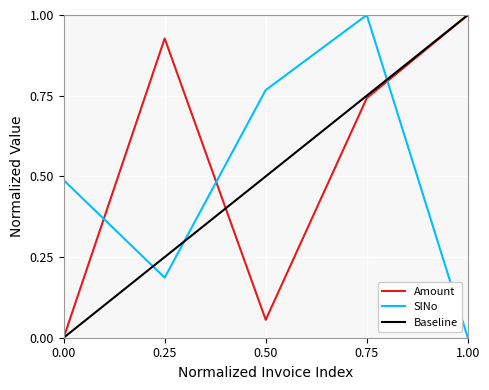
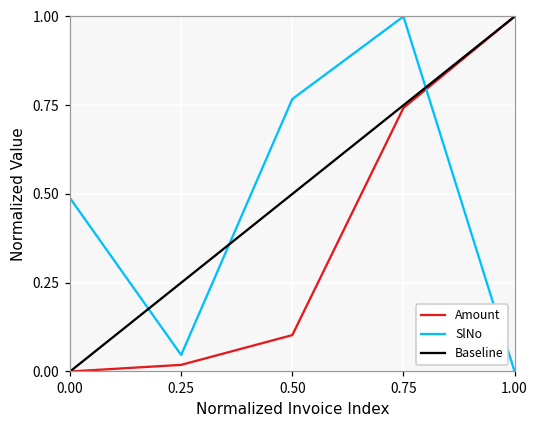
  {
    "Amount": {
-     "0.25": 0.93,
-     "0.50": 0.06,
+     "0.25": 0.02,
+     "0.50": 0.10,
      "0.75": 0.74
    },
    "SlNo": {
      "0.00": 0.49,
-     "0.25": 0.19,
+     "0.25": 0.05,
      "0.50": 0.77,
      "0.75": 1.00,
      "1.00": 0.00
    }
  }
